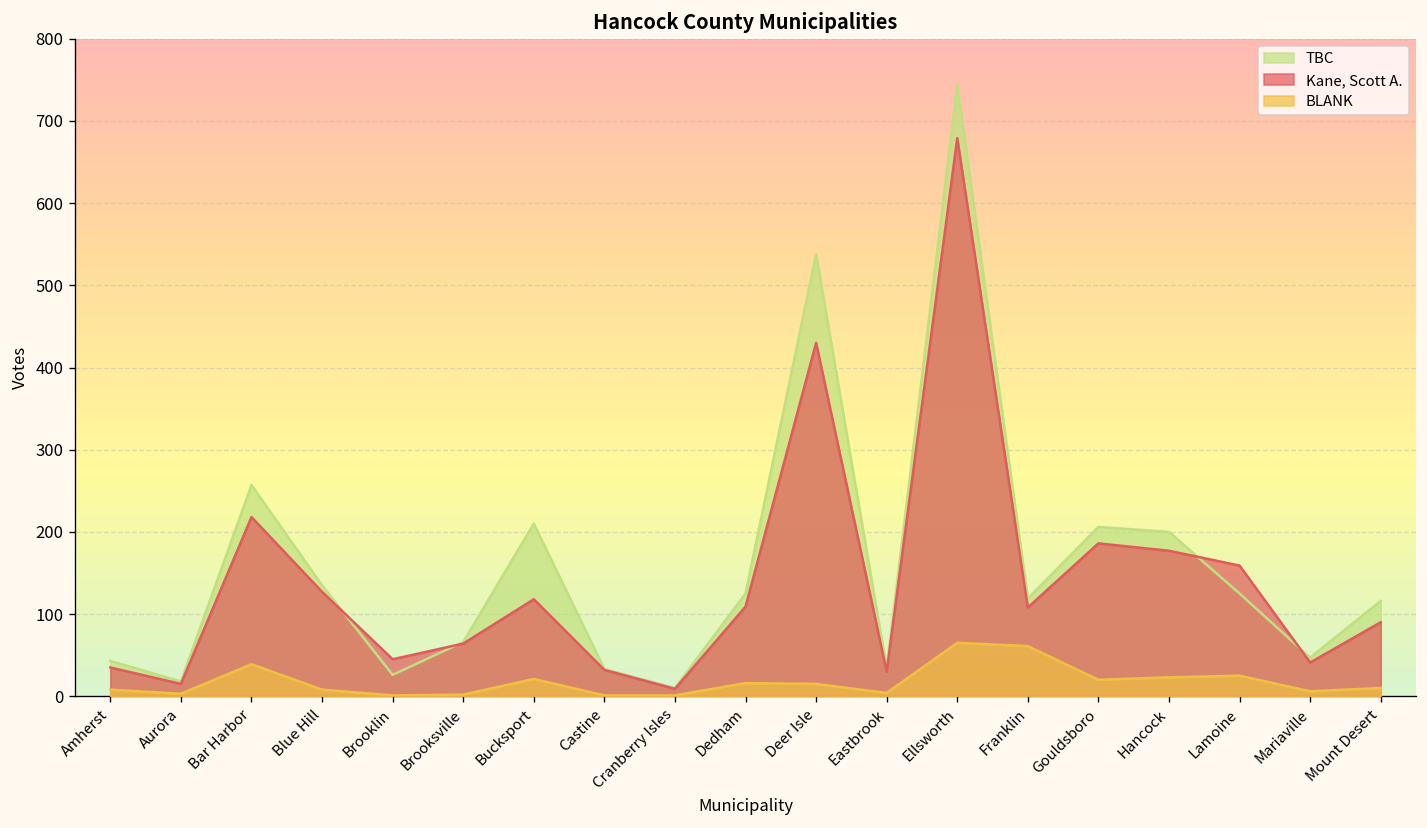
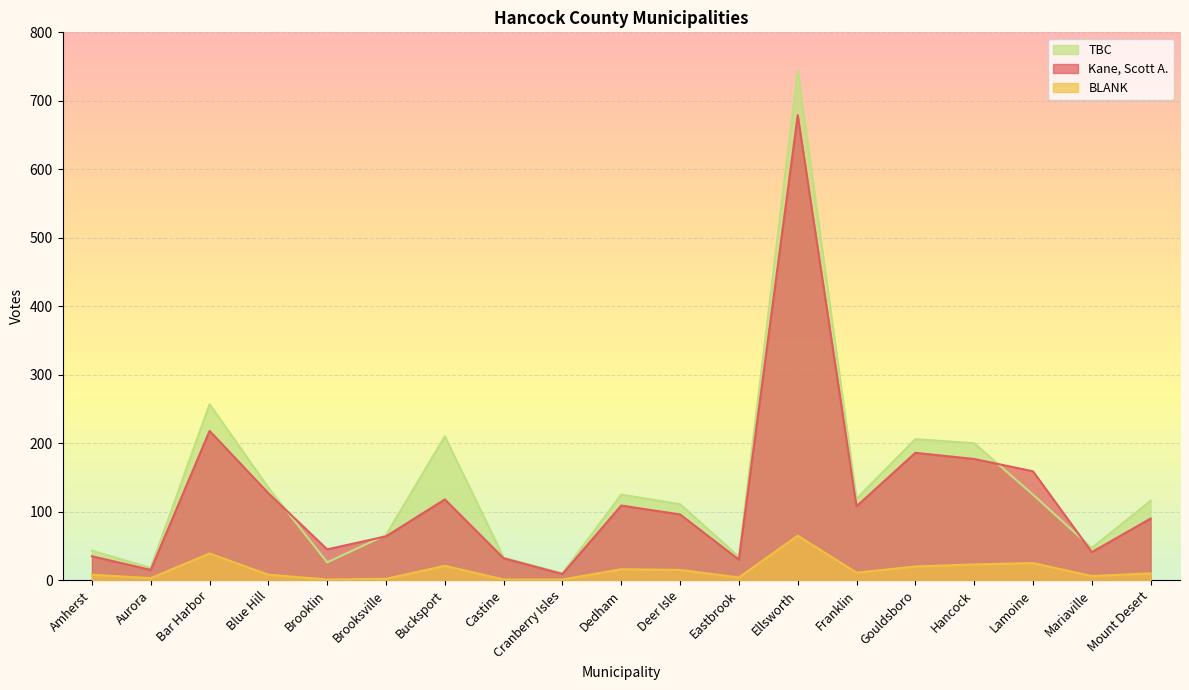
  {
    "TBC": {
      "Amherst": 40,
      "Bar Harbor": 260,
      "Blue Hill": 140,
      "Brooklin": 30,
      "Bucksport": 210,
      "Dedham": 130,
-     "Deer Isle": 540,
+     "Deer Isle": 110,
      "Eastbrook": 30,
      "Ellsworth": 740,
      "Franklin": 120,
      "Gouldsboro": 210,
      "Hancock": 200,
      "Lamoine": 130,
      "Mariaville": 50,
      "Mount Desert": 120
    },
    "Kane, Scott A.": {
      "Amherst": 40,
      "Bar Harbor": 220,
      "Blue Hill": 130,
      "Brooklin": 50,
      "Bucksport": 120,
      "Dedham": 110,
-     "Deer Isle": 430,
+     "Deer Isle": 100,
      "Eastbrook": 30,
      "Ellsworth": 680,
      "Franklin": 110,
      "Gouldsboro": 190,
      "Hancock": 180,
      "Lamoine": 160,
      "Mariaville": 40,
      "Mount Desert": 90
    },
    "BLANK": {
      "Amherst": 10,
      "Aurora": 0,
      "Bar Harbor": 40,
      "Blue Hill": 10,
      "Brooklin": 0,
      "Brooksville": 0,
      "Bucksport": 20,
      "Castine": 0,
      "Cranberry Isles": 0,
      "Dedham": 20,
      "Deer Isle": 20,
      "Eastbrook": 0,
      "Ellsworth": 70,
-     "Franklin": 60,
+     "Franklin": 10,
      "Gouldsboro": 20,
      "Hancock": 20,
      "Lamoine": 30,
      "Mariaville": 10,
      "Mount Desert": 10
    }
  }
